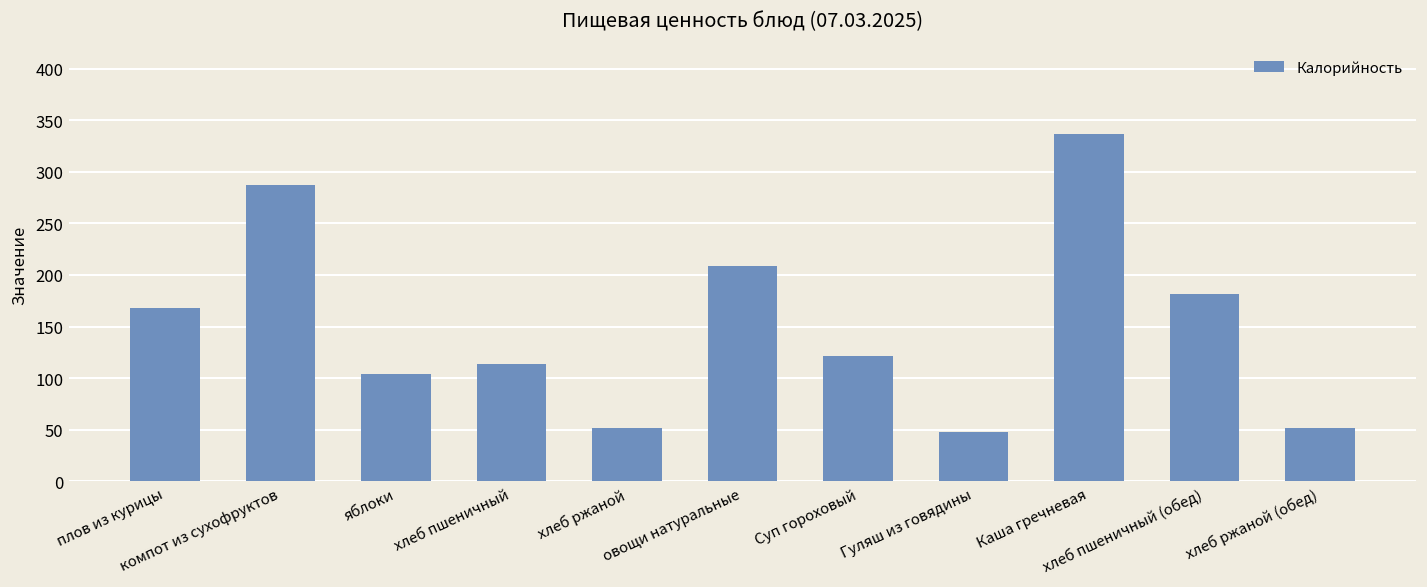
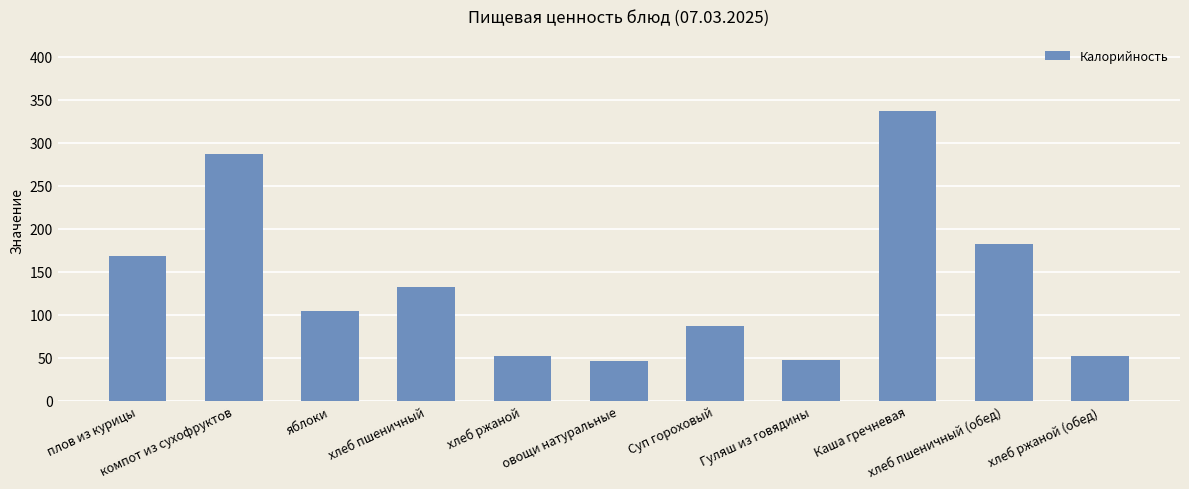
  {
    "плов из курицы": 170,
    "компот из сухофруктов": 290,
    "яблоки": 100,
-   "хлеб пшеничный": 110,
+   "хлеб пшеничный": 130,
    "хлеб ржаной": 50,
-   "овощи натуральные": 210,
-   "Суп гороховый": 120,
+   "овощи натуральные": 50,
+   "Суп гороховый": 90,
    "Гуляш из говядины": 50,
    "Каша гречневая": 340,
    "хлеб пшеничный (обед)": 180,
    "хлеб ржаной (обед)": 50
  }
